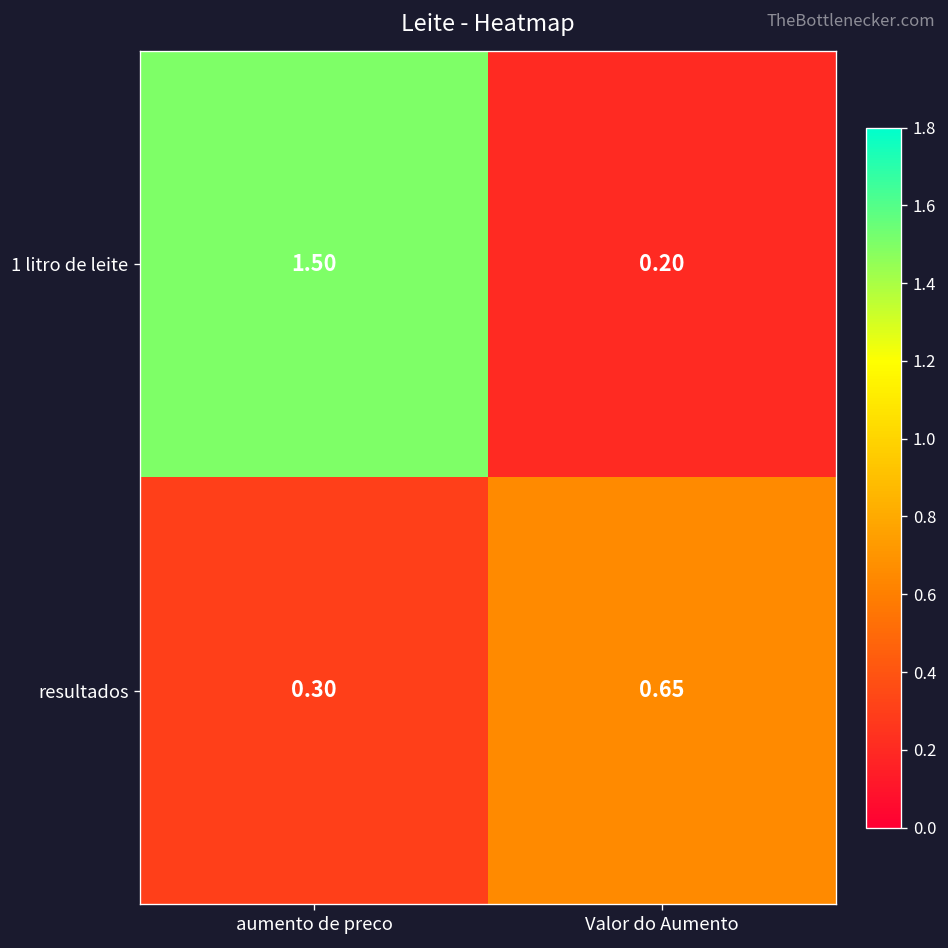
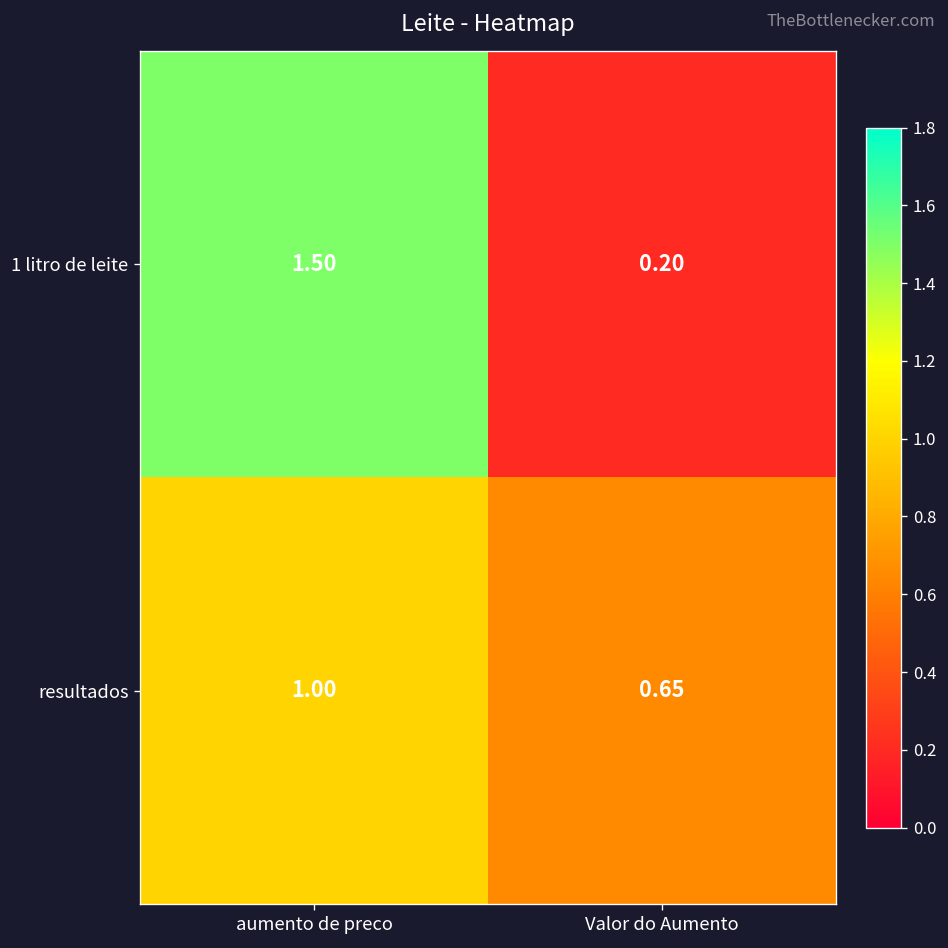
  {
    "1 litro de leite": {
      "aumento de preco": 1.50,
      "Valor do Aumento": 0.20
    },
    "resultados": {
-     "aumento de preco": 0.30,
+     "aumento de preco": 1.00,
      "Valor do Aumento": 0.65
    }
  }
